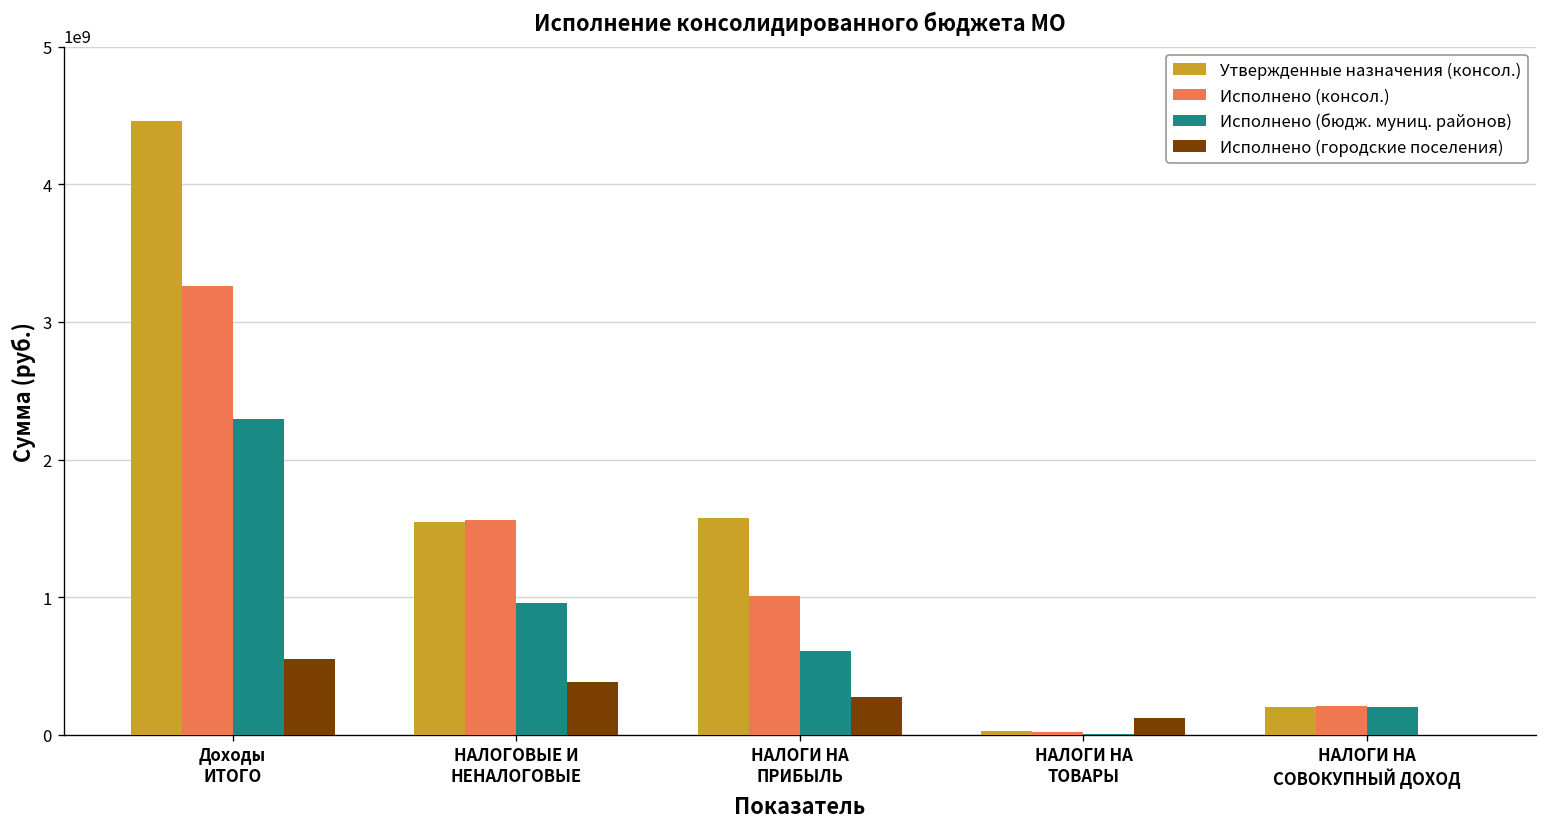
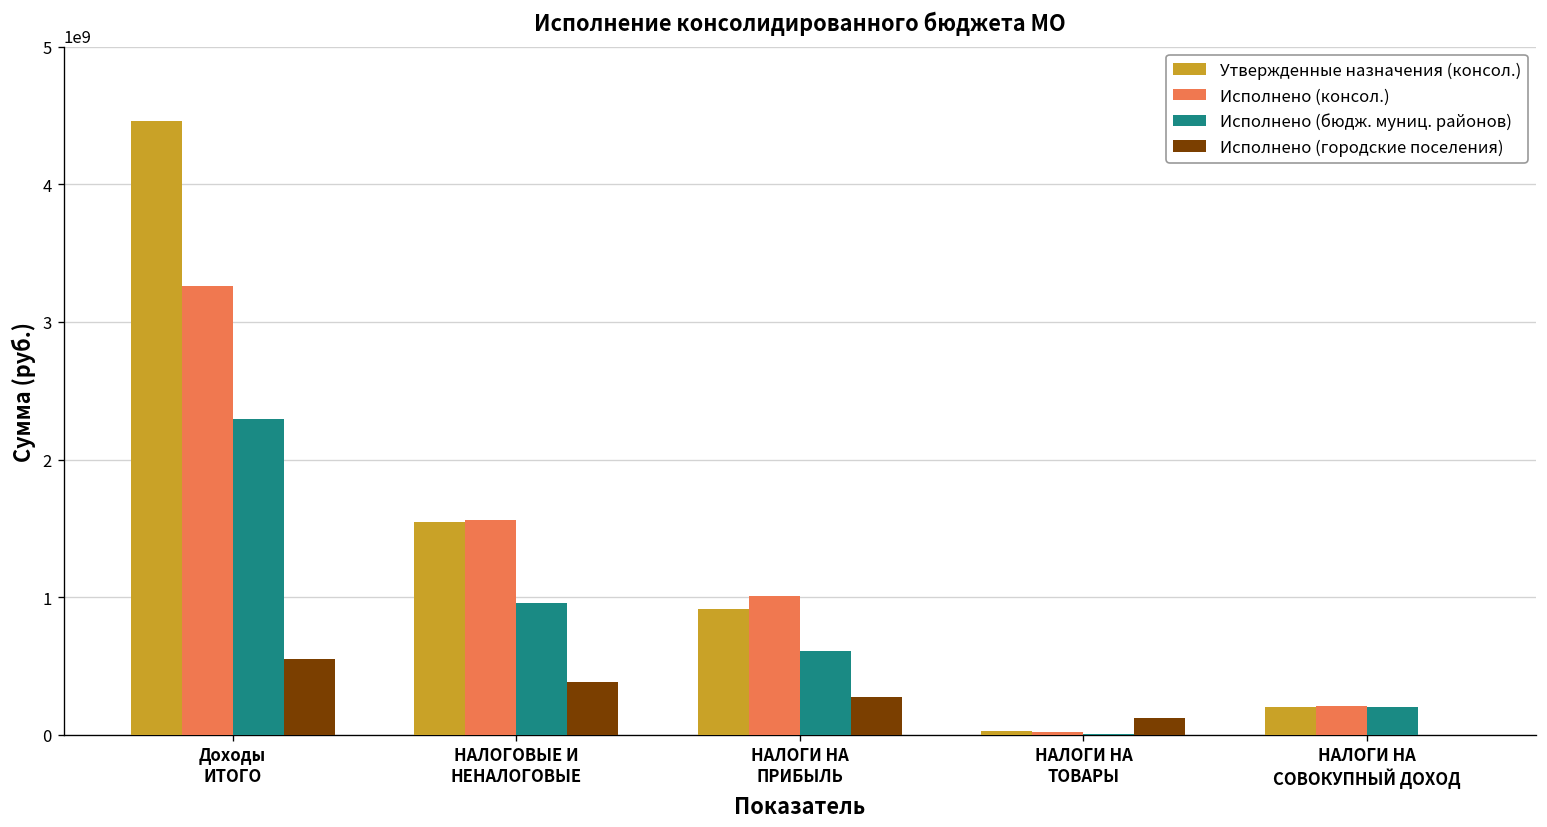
  {
    "Утвержденные назначения (консол.)": {
      "Доходы ИТОГО": 4460000000,
      "НАЛОГОВЫЕ И НЕНАЛОГОВЫЕ": 1550000000,
-     "НАЛОГИ НА ПРИБЫЛЬ": 1580000000,
+     "НАЛОГИ НА ПРИБЫЛЬ": 920000000,
      "НАЛОГИ НА ТОВАРЫ": 30000000,
      "НАЛОГИ НА СОВОКУПНЫЙ ДОХОД": 200000000
    },
    "Исполнено (консол.)": {
      "Доходы ИТОГО": 3260000000,
      "НАЛОГОВЫЕ И НЕНАЛОГОВЫЕ": 1560000000,
      "НАЛОГИ НА ПРИБЫЛЬ": 1010000000,
      "НАЛОГИ НА ТОВАРЫ": 20000000,
      "НАЛОГИ НА СОВОКУПНЫЙ ДОХОД": 210000000
    },
    "Исполнено (бюдж. муниц. районов)": {
      "Доходы ИТОГО": 2290000000,
      "НАЛОГОВЫЕ И НЕНАЛОГОВЫЕ": 960000000,
      "НАЛОГИ НА ПРИБЫЛЬ": 610000000,
      "НАЛОГИ НА СОВОКУПНЫЙ ДОХОД": 200000000
    },
    "Исполнено (городские поселения)": {
      "Доходы ИТОГО": 550000000,
      "НАЛОГОВЫЕ И НЕНАЛОГОВЫЕ": 380000000,
      "НАЛОГИ НА ПРИБЫЛЬ": 270000000,
      "НАЛОГИ НА ТОВАРЫ": 120000000
    }
  }
